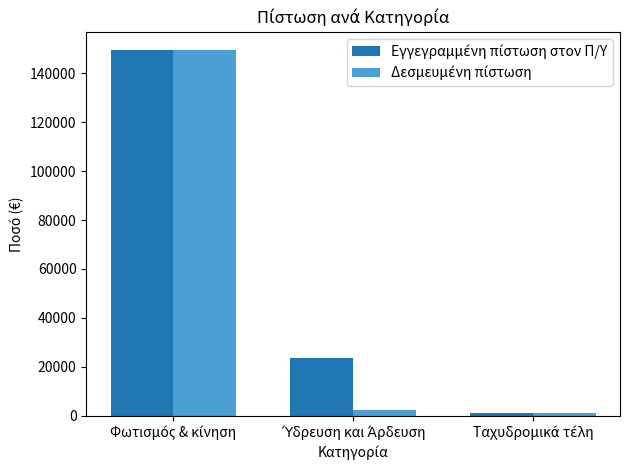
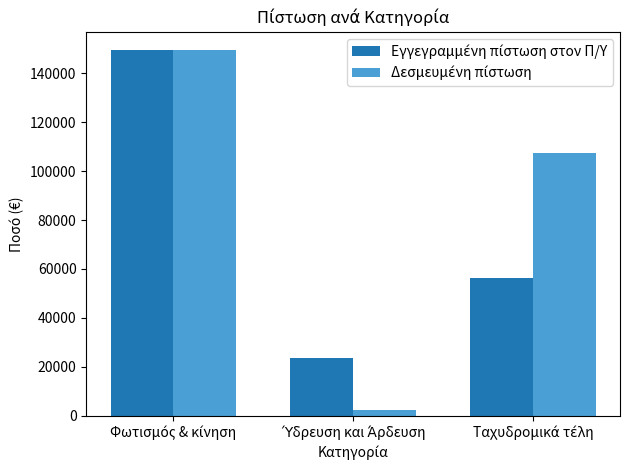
  {
    "Εγγεγραμμένη πίστωση στον Π/Υ": {
      "Φωτισμός & κίνηση": 149000,
      "Ύδρευση και Άρδευση": 24000,
-     "Ταχυδρομικά τέλη": 1000
+     "Ταχυδρομικά τέλη": 56000
    },
    "Δεσμευμένη πίστωση": {
      "Φωτισμός & κίνηση": 149000,
      "Ύδρευση και Άρδευση": 2000,
-     "Ταχυδρομικά τέλη": 1000
+     "Ταχυδρομικά τέλη": 107000
    }
  }
